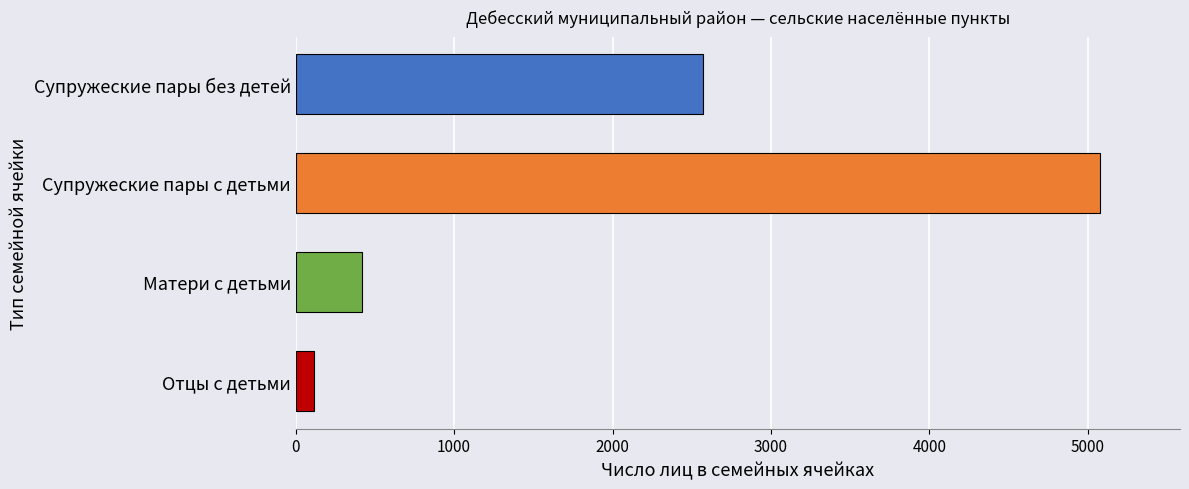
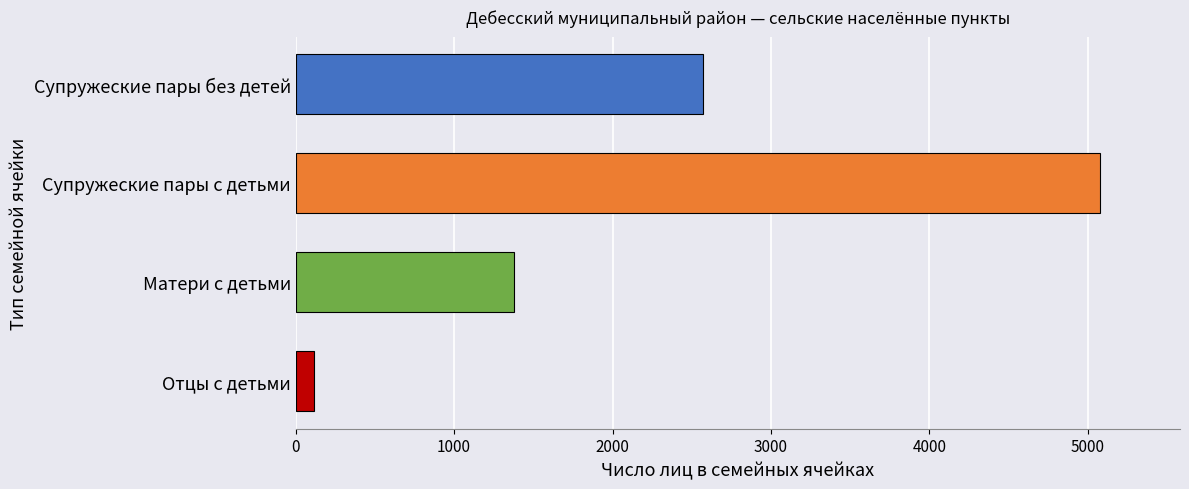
  {
    "Супружеские пары без детей": 2570,
    "Супружеские пары с детьми": 5070,
-   "Матери с детьми": 420,
+   "Матери с детьми": 1380,
    "Отцы с детьми": 120
  }
